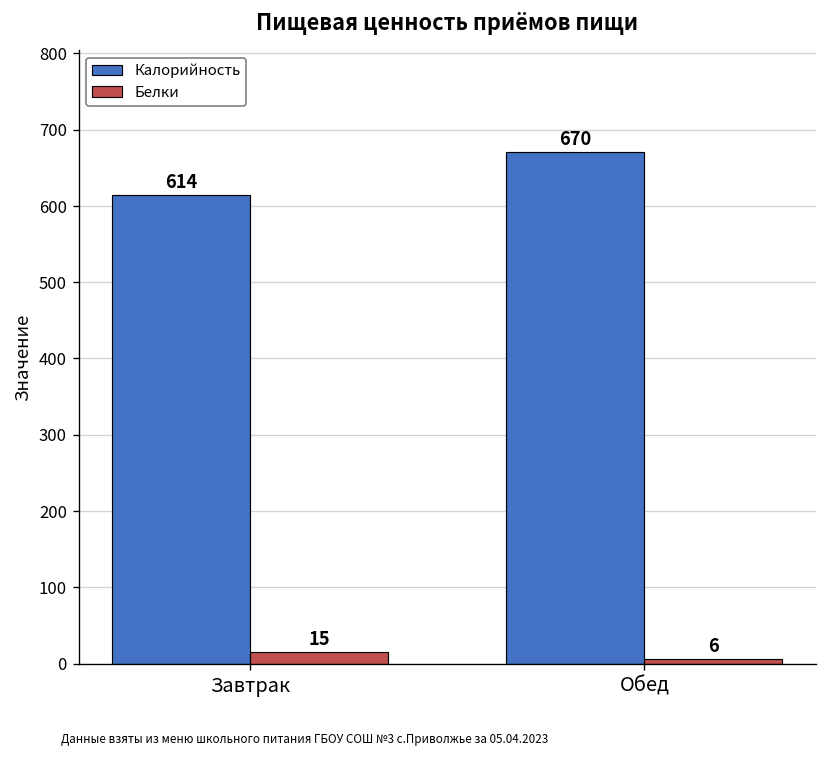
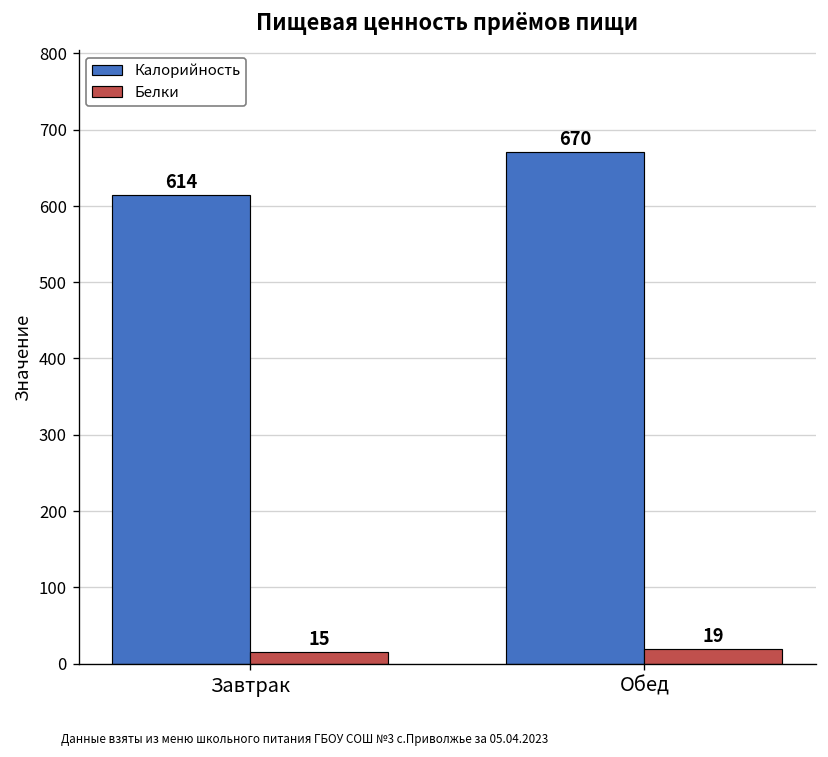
  {
    "Калорийность": {
      "Завтрак": 614,
      "Обед": 670
    },
    "Белки": {
      "Завтрак": 15,
-     "Обед": 6
+     "Обед": 19
    }
  }
